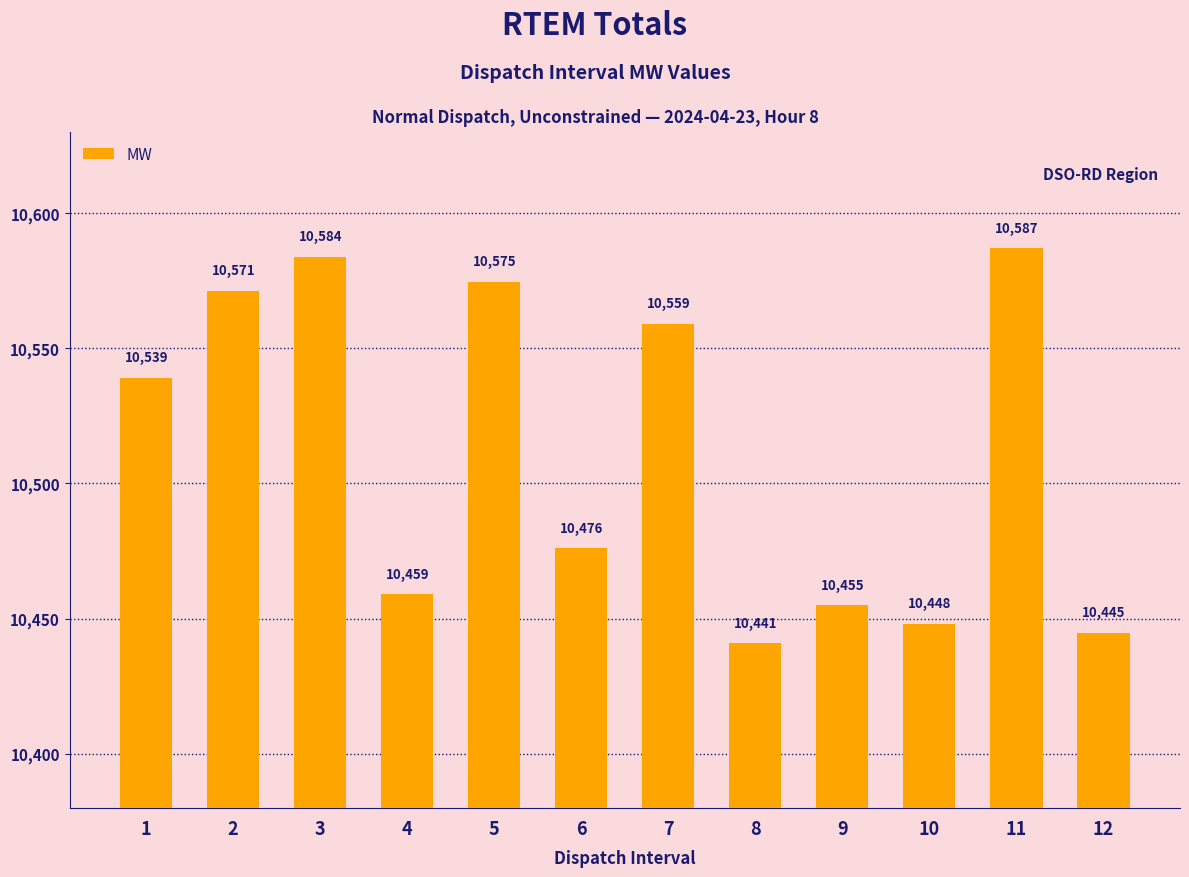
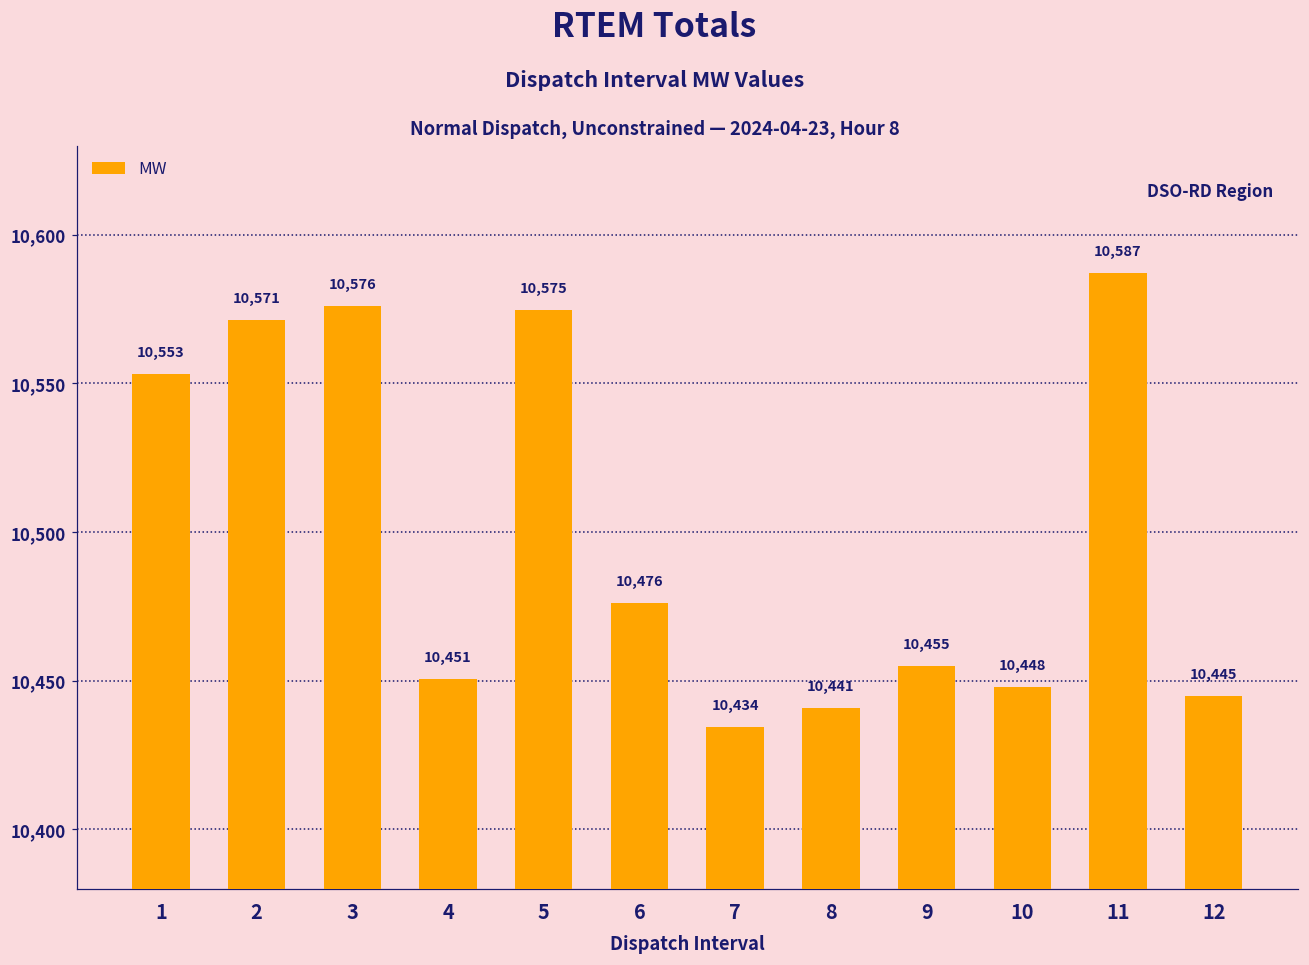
  {
-   "1": "10,539",
+   "1": "10,553",
    "2": "10,571",
-   "3": "10,584",
-   "4": "10,459",
+   "3": "10,576",
+   "4": "10,451",
    "5": "10,575",
    "6": "10,476",
-   "7": "10,559",
+   "7": "10,434",
    "8": "10,441",
    "9": "10,455",
    "10": "10,448",
    "11": "10,587",
    "12": "10,445"
  }
